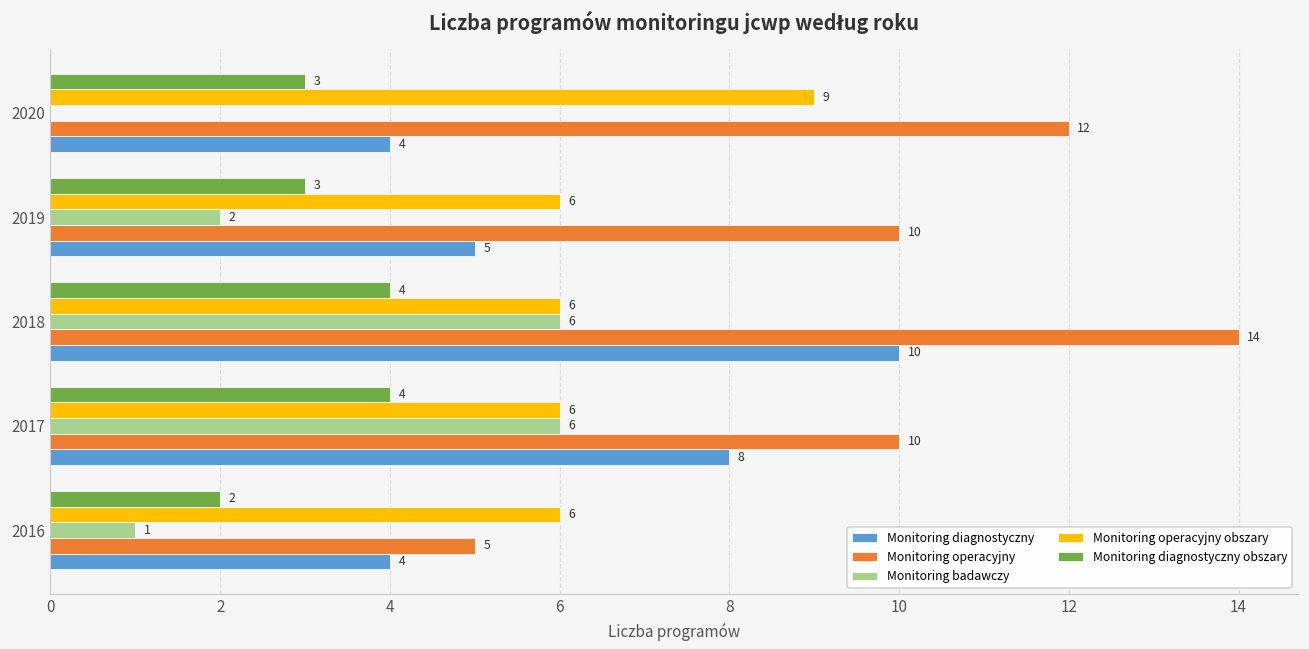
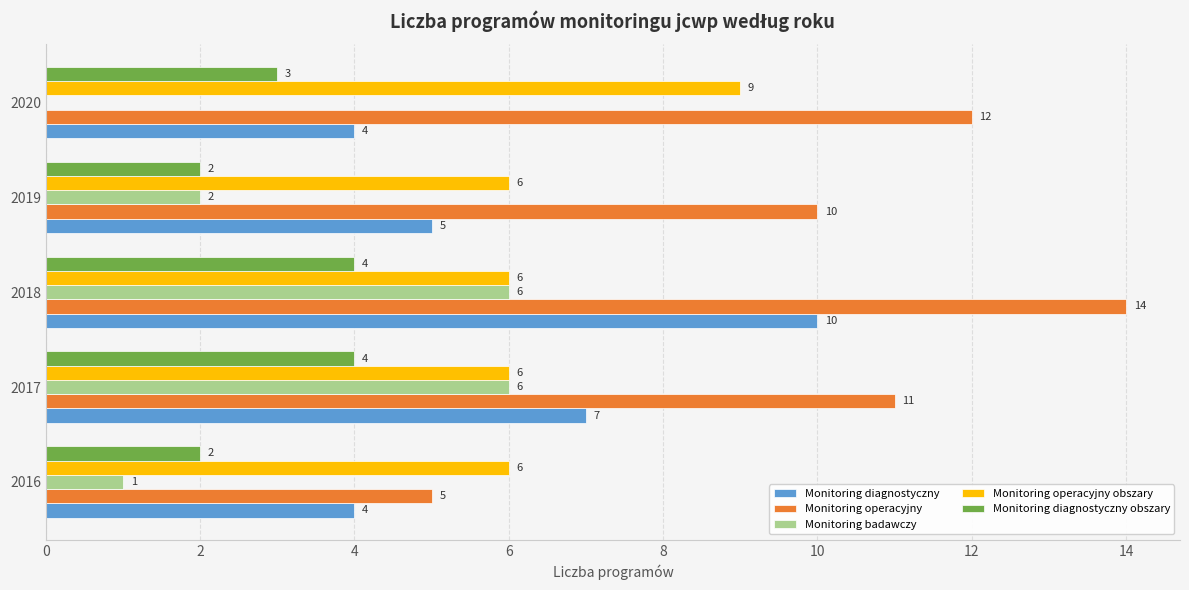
  {
    "Monitoring diagnostyczny": {
      "2020": 4,
      "2019": 5,
      "2018": 10,
-     "2017": 8,
+     "2017": 7,
      "2016": 4
    },
    "Monitoring operacyjny": {
      "2020": 12,
      "2019": 10,
      "2018": 14,
-     "2017": 10,
+     "2017": 11,
      "2016": 5
    },
    "Monitoring badawczy": {
      "2019": 2,
      "2018": 6,
      "2017": 6,
      "2016": 1
    },
    "Monitoring operacyjny obszary": {
      "2020": 9,
      "2019": 6,
      "2018": 6,
      "2017": 6,
      "2016": 6
    },
    "Monitoring diagnostyczny obszary": {
      "2020": 3,
-     "2019": 3,
+     "2019": 2,
      "2018": 4,
      "2017": 4,
      "2016": 2
    }
  }
